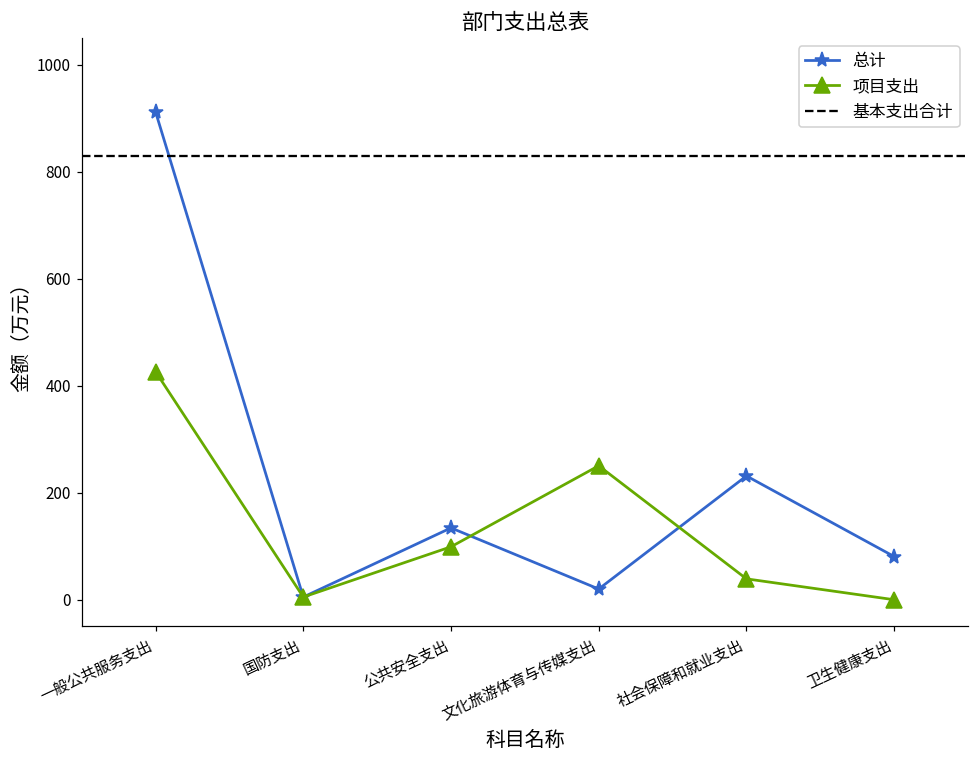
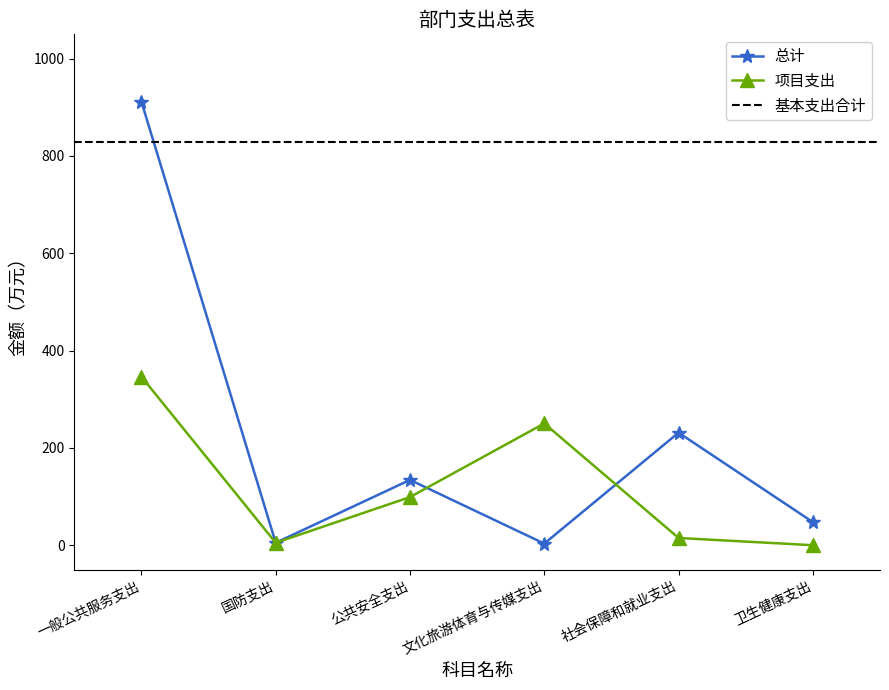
  {
    "总计": {
      "一般公共服务支出": 910,
      "公共安全支出": 130,
-     "文化旅游体育与传媒支出": 20,
+     "文化旅游体育与传媒支出": 0,
      "社会保障和就业支出": 230,
-     "卫生健康支出": 80
+     "卫生健康支出": 50
    },
    "项目支出": {
-     "一般公共服务支出": 430,
+     "一般公共服务支出": 350,
      "公共安全支出": 100,
      "文化旅游体育与传媒支出": 250,
-     "社会保障和就业支出": 40,
+     "社会保障和就业支出": 10,
      "卫生健康支出": 0
    }
  }
